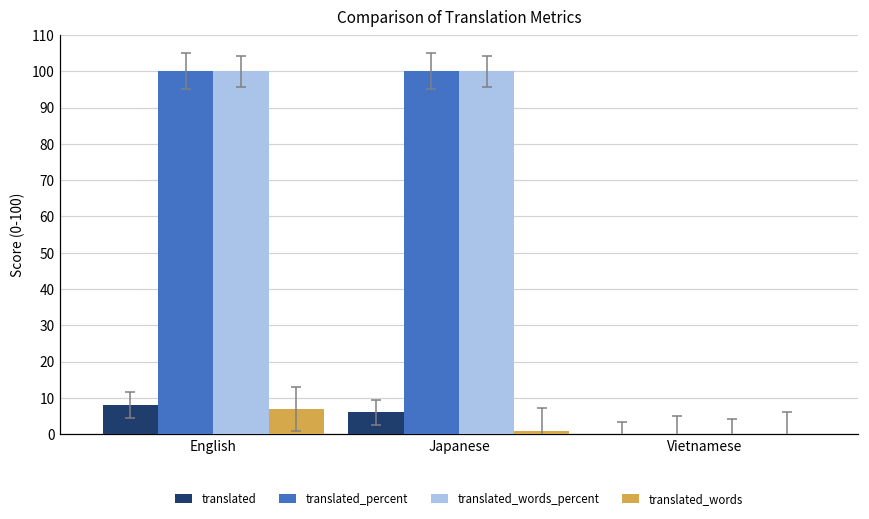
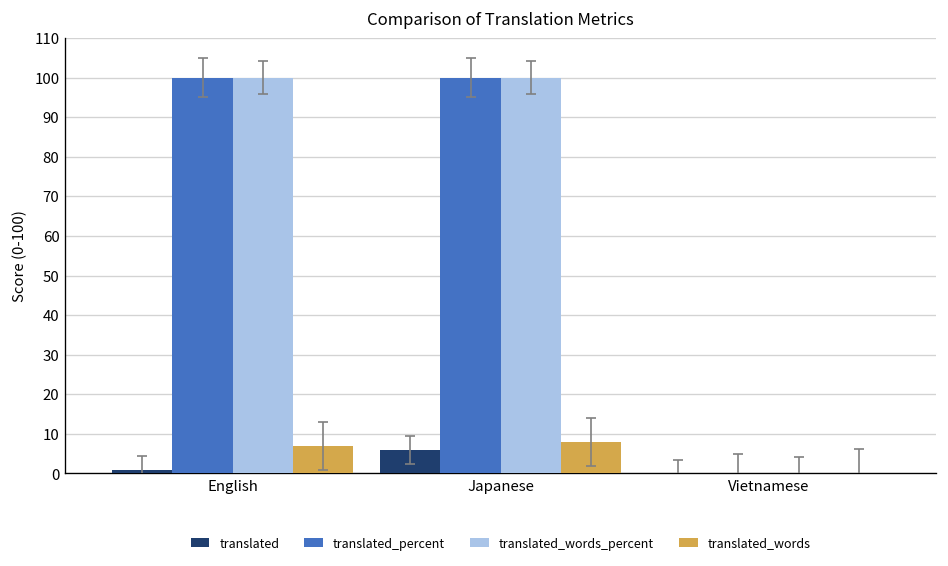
  {
    "translated": {
-     "English": 8,
+     "English": 1,
      "Japanese": 6,
      "Vietnamese": 0
    },
    "translated_words_percent": {
      "English": 100,
      "Japanese": 100,
      "Vietnamese": 0
    },
    "translated_words": {
      "English": 7,
-     "Japanese": 1,
+     "Japanese": 8,
      "Vietnamese": 0
    }
  }
